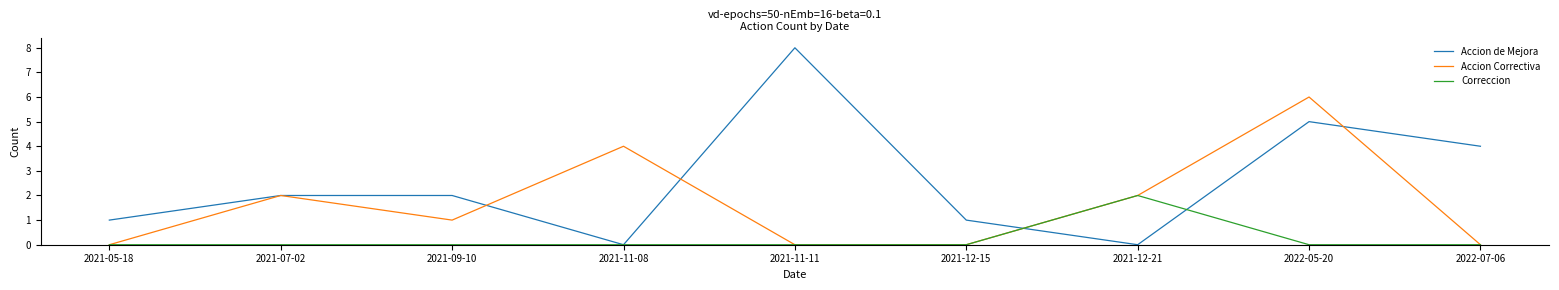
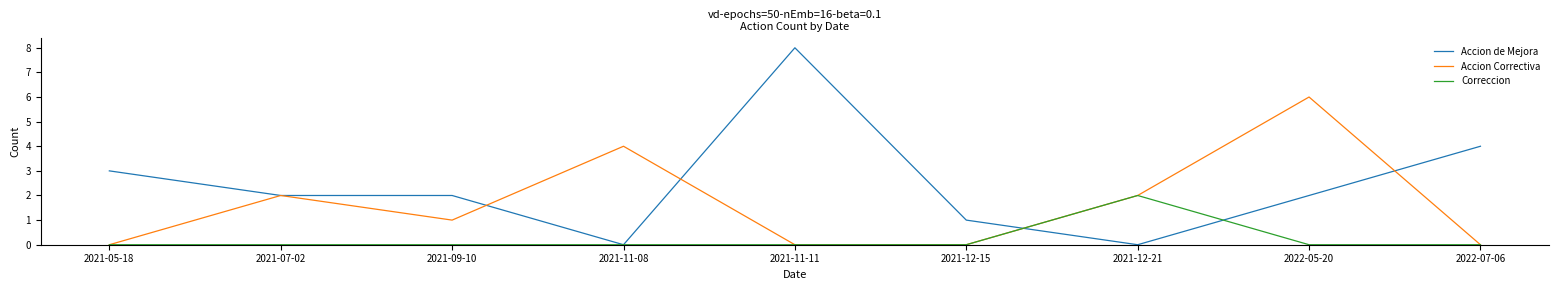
  {
    "Accion de Mejora": {
-     "2021-05-18": 1,
+     "2021-05-18": 3,
      "2021-09-10": 2,
      "2021-11-11": 8,
      "2021-12-15": 1,
      "2021-12-21": 0,
-     "2022-05-20": 5,
+     "2022-05-20": 2,
      "2022-07-06": 4
    },
    "Accion Correctiva": {
      "2021-09-10": 1,
      "2021-11-08": 4,
      "2022-05-20": 6
    },
    "Correccion": {
      "2021-07-02": 0,
      "2021-09-10": 0,
      "2022-05-20": 0
    }
  }
